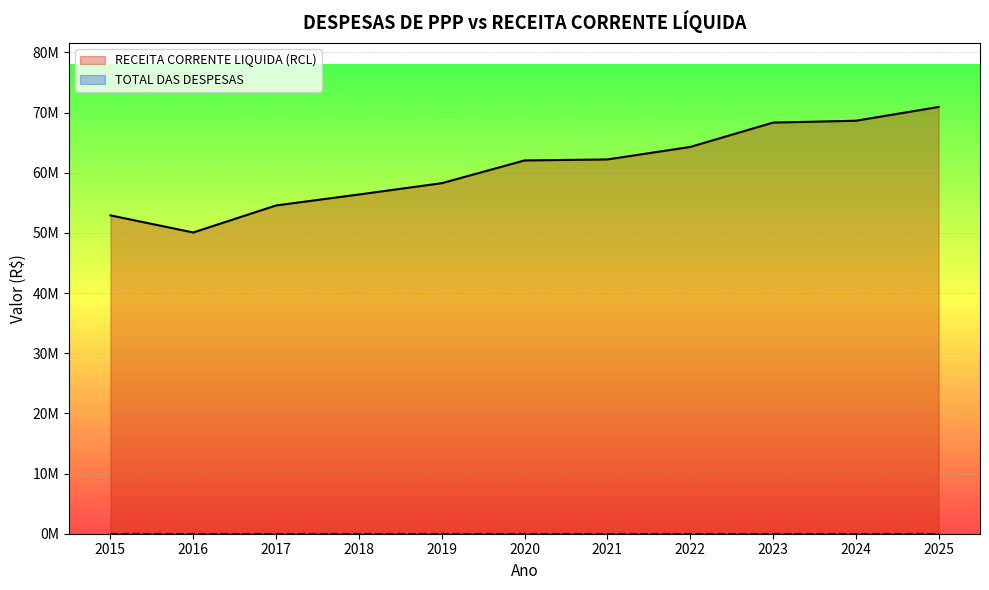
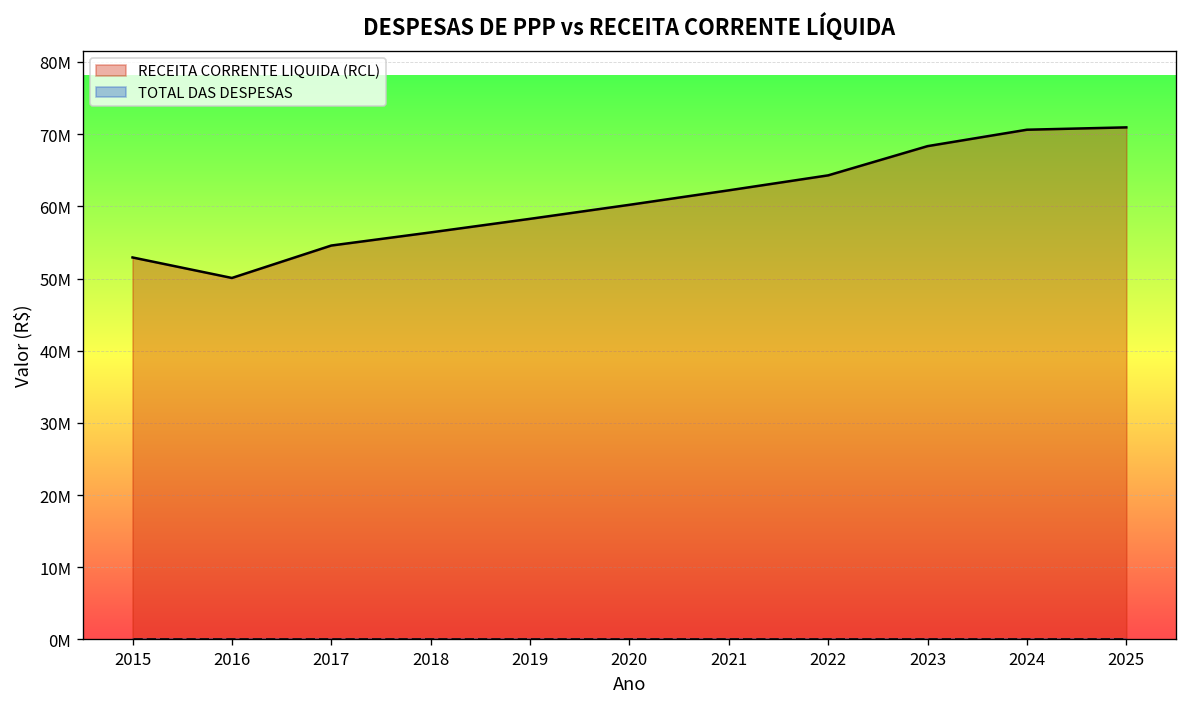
  {
    "RECEITA CORRENTE LIQUIDA (RCL)": {
      "2015": 53000000,
      "2016": 50000000,
      "2017": 55000000,
      "2018": 56000000,
      "2019": 58000000,
-     "2020": 62000000,
+     "2020": 60000000,
      "2021": 62000000,
      "2022": 64000000,
      "2023": 68000000,
-     "2024": 69000000,
+     "2024": 71000000,
      "2025": 71000000
    },
    "TOTAL DAS DESPESAS": {
      "2015": 0,
      "2016": 0,
      "2017": 0,
      "2018": 0,
      "2019": 0,
      "2020": 0,
      "2021": 0,
      "2022": 0,
      "2023": 0,
      "2024": 0,
      "2025": 0
    }
  }
